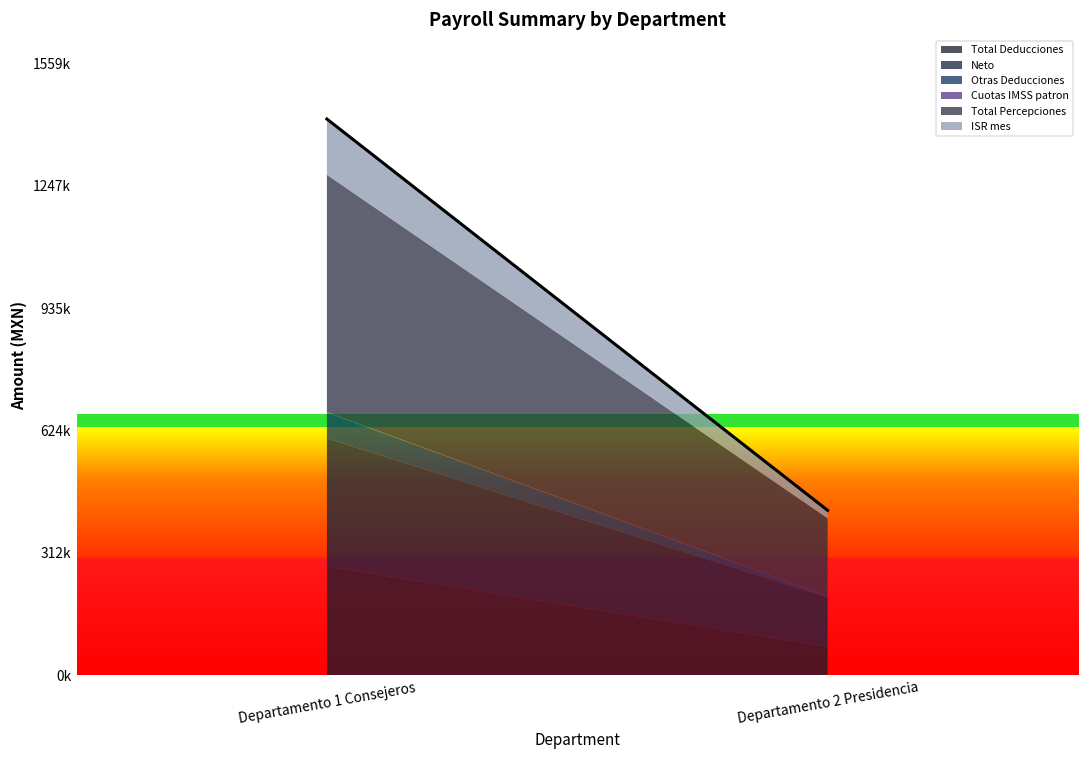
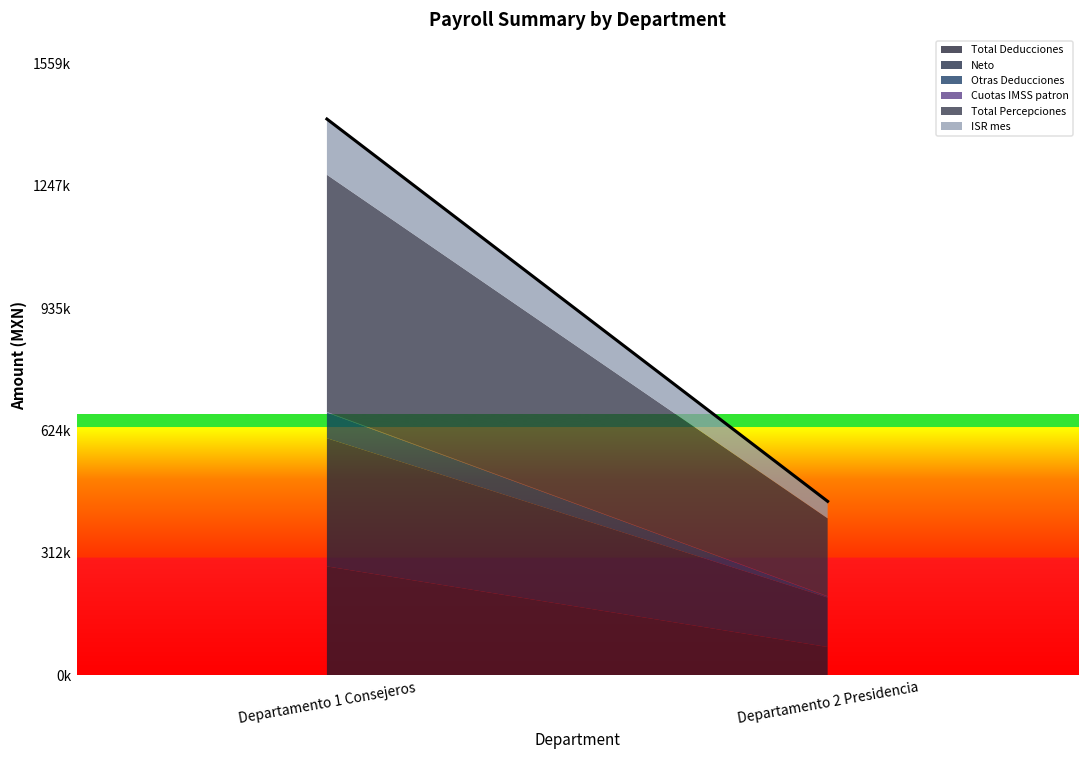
  {
    "ISR mes": {
      "Departamento 1 Consejeros": 140000,
-     "Departamento 2 Presidencia": 20000
+     "Departamento 2 Presidencia": 40000
    }
  }
